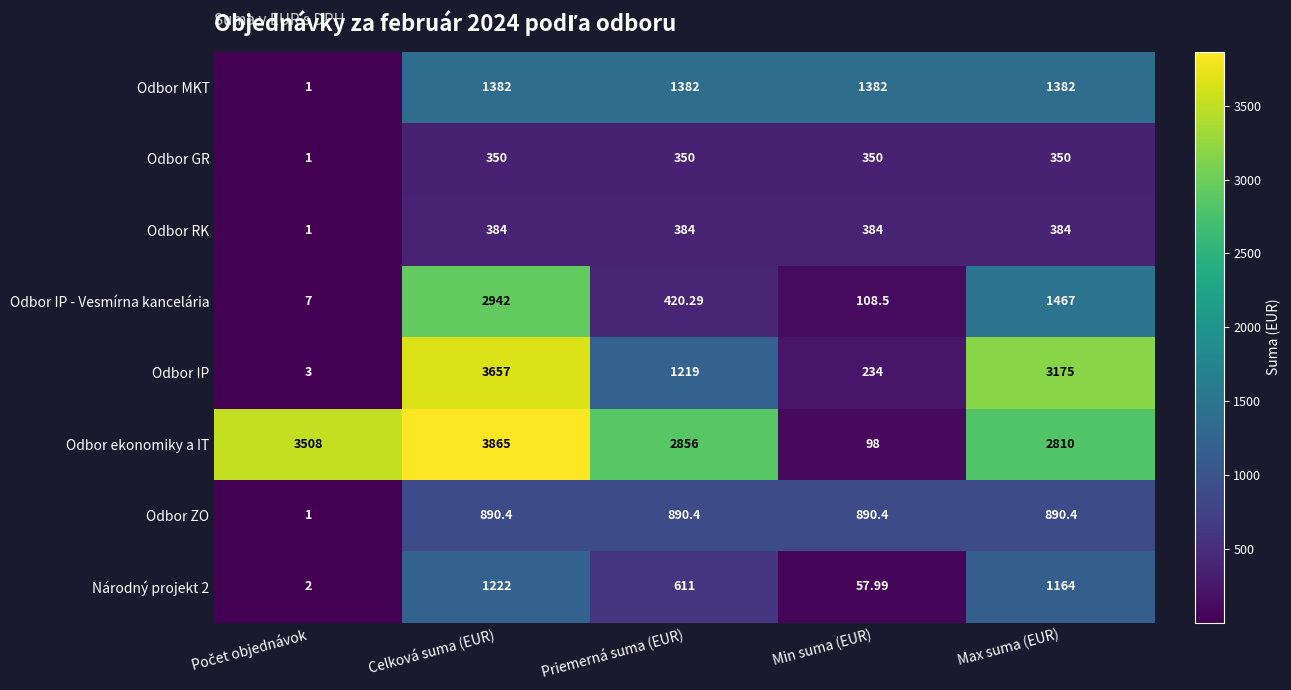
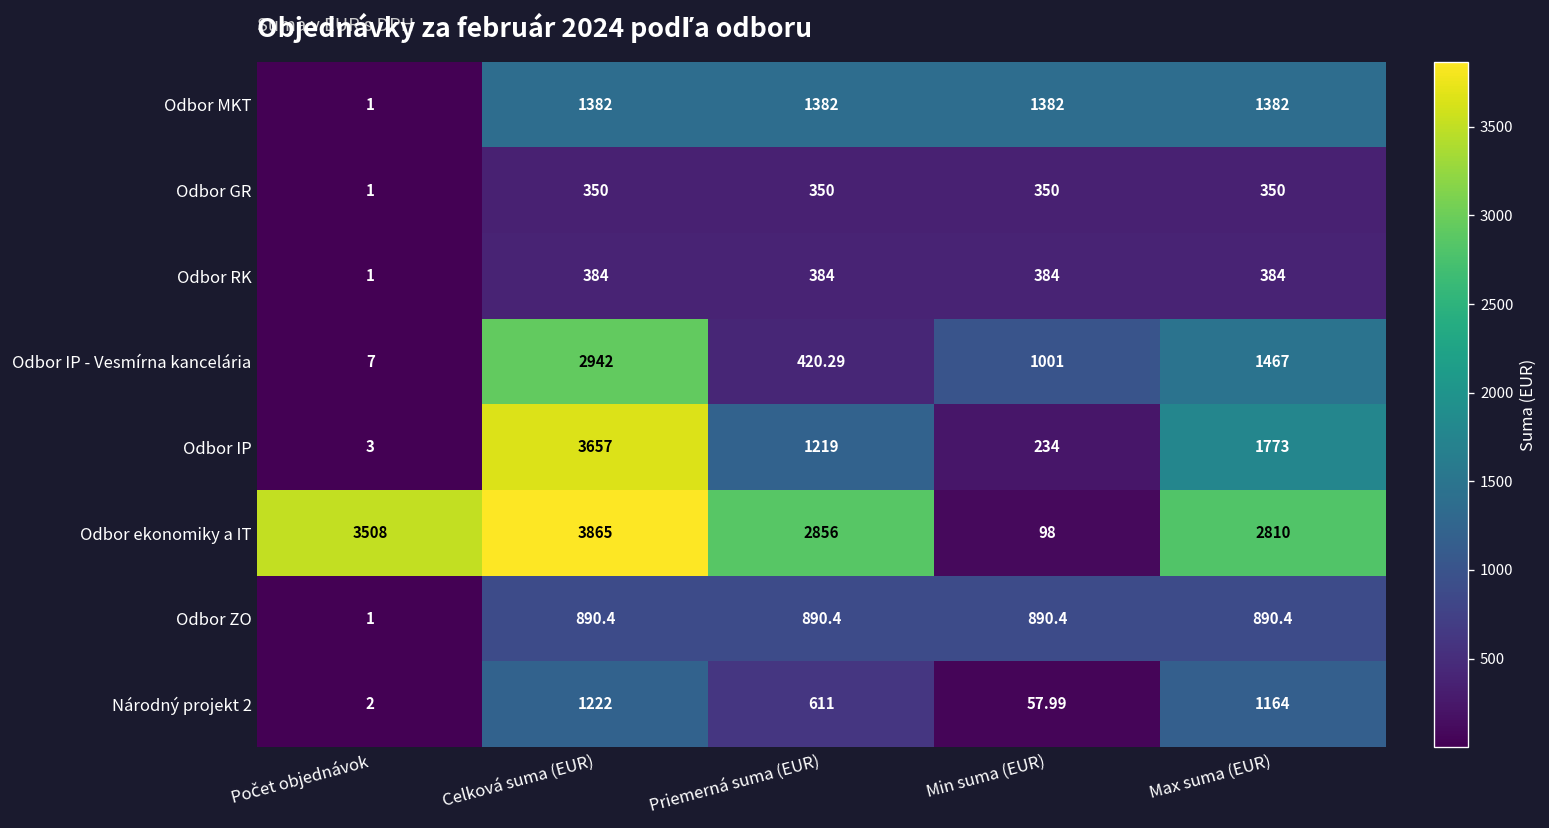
  {
    "Odbor MKT": {
      "Počet objednávok": 1,
      "Celková suma (EUR)": 1382,
      "Priemerná suma (EUR)": 1382,
      "Min suma (EUR)": 1382,
      "Max suma (EUR)": 1382
    },
    "Odbor GR": {
      "Počet objednávok": 1,
      "Celková suma (EUR)": 350,
      "Priemerná suma (EUR)": 350,
      "Min suma (EUR)": 350,
      "Max suma (EUR)": 350
    },
    "Odbor RK": {
      "Počet objednávok": 1,
      "Celková suma (EUR)": 384,
      "Priemerná suma (EUR)": 384,
      "Min suma (EUR)": 384,
      "Max suma (EUR)": 384
    },
    "Odbor IP - Vesmírna kancelária": {
      "Počet objednávok": 7,
      "Celková suma (EUR)": 2942,
      "Priemerná suma (EUR)": 420.29,
-     "Min suma (EUR)": 108.5,
+     "Min suma (EUR)": 1001,
      "Max suma (EUR)": 1467
    },
    "Odbor IP": {
      "Počet objednávok": 3,
      "Celková suma (EUR)": 3657,
      "Priemerná suma (EUR)": 1219,
      "Min suma (EUR)": 234,
-     "Max suma (EUR)": 3175
+     "Max suma (EUR)": 1773
    },
    "Odbor ekonomiky a IT": {
      "Počet objednávok": 3508,
      "Celková suma (EUR)": 3865,
      "Priemerná suma (EUR)": 2856,
      "Min suma (EUR)": 98,
      "Max suma (EUR)": 2810
    },
    "Odbor ZO": {
      "Počet objednávok": 1,
      "Celková suma (EUR)": 890.4,
      "Priemerná suma (EUR)": 890.4,
      "Min suma (EUR)": 890.4,
      "Max suma (EUR)": 890.4
    },
    "Národný projekt 2": {
      "Počet objednávok": 2,
      "Celková suma (EUR)": 1222,
      "Priemerná suma (EUR)": 611,
      "Min suma (EUR)": 57.99,
      "Max suma (EUR)": 1164
    }
  }
